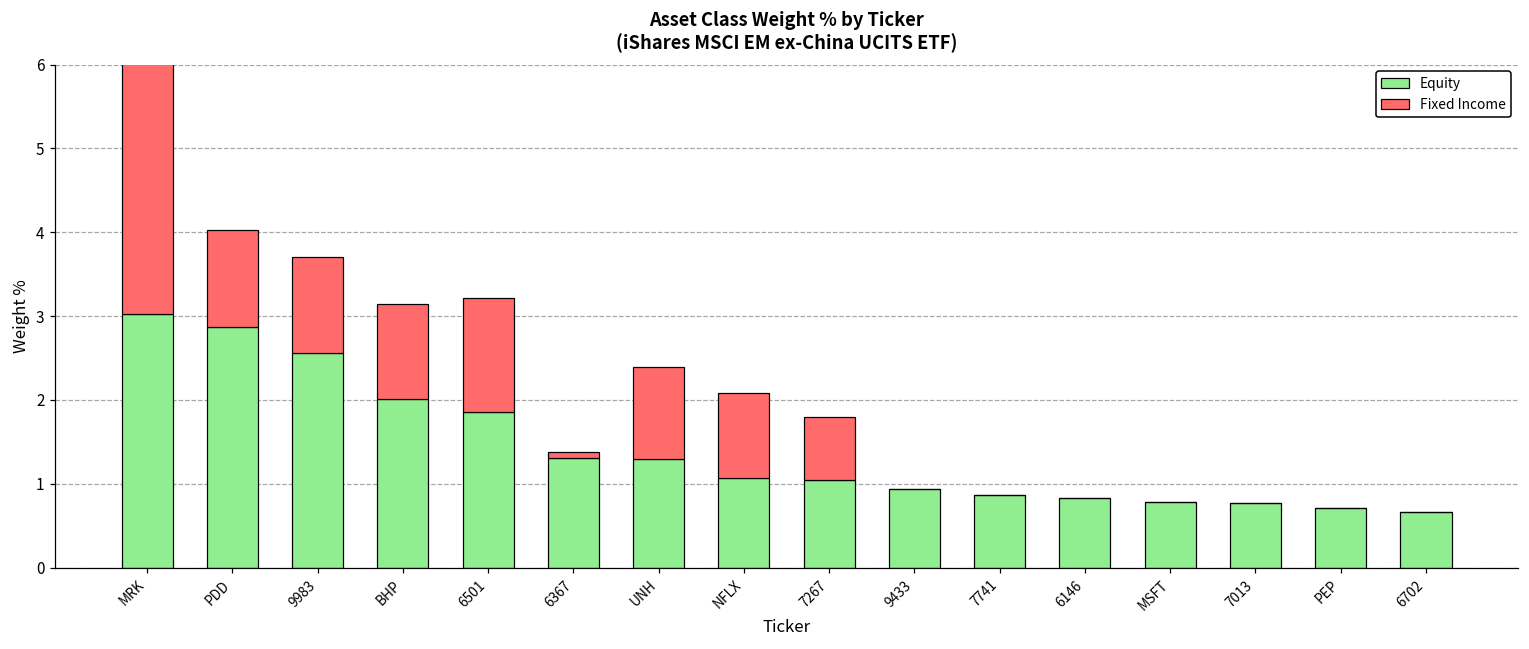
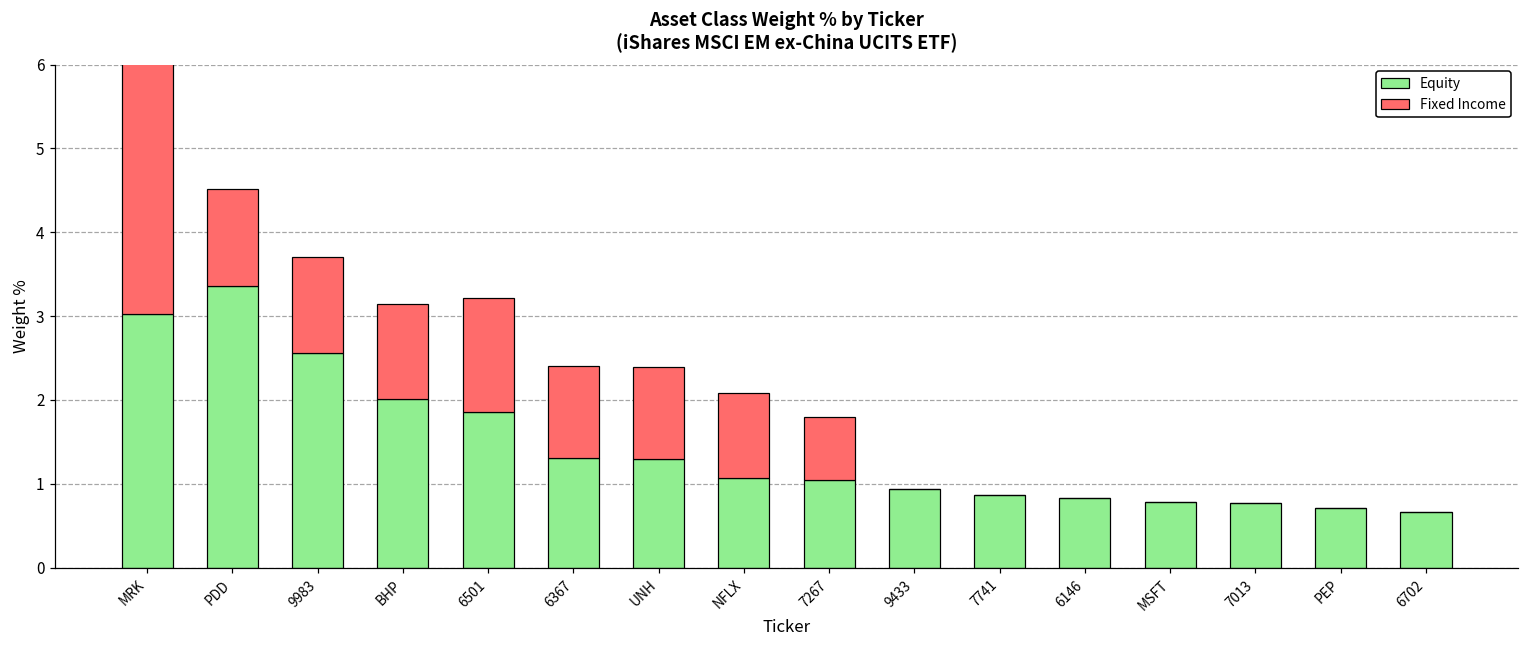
  {
    "Equity": {
      "MRK": 3.0,
-     "PDD": 2.9,
+     "PDD": 3.4,
      "9983": 2.6,
      "BHP": 2.0,
      "6501": 1.9,
      "6367": 1.3,
      "UNH": 1.3,
      "NFLX": 1.1,
      "7267": 1.1,
      "9433": 0.9,
      "7741": 0.9,
      "6146": 0.8,
      "MSFT": 0.8,
      "7013": 0.8,
      "PEP": 0.7,
      "6702": 0.7
    },
    "Fixed Income": {
      "PDD": 1.2,
      "9983": 1.1,
      "BHP": 1.1,
      "6501": 1.4,
-     "6367": 0.1,
+     "6367": 1.1,
      "UNH": 1.1,
      "NFLX": 1.0,
      "7267": 0.8,
      "9433": 0.0,
      "7741": 0.0,
      "6146": 0.0,
      "MSFT": 0.0,
      "7013": 0.0,
      "PEP": 0.0,
      "6702": 0.0
    }
  }
